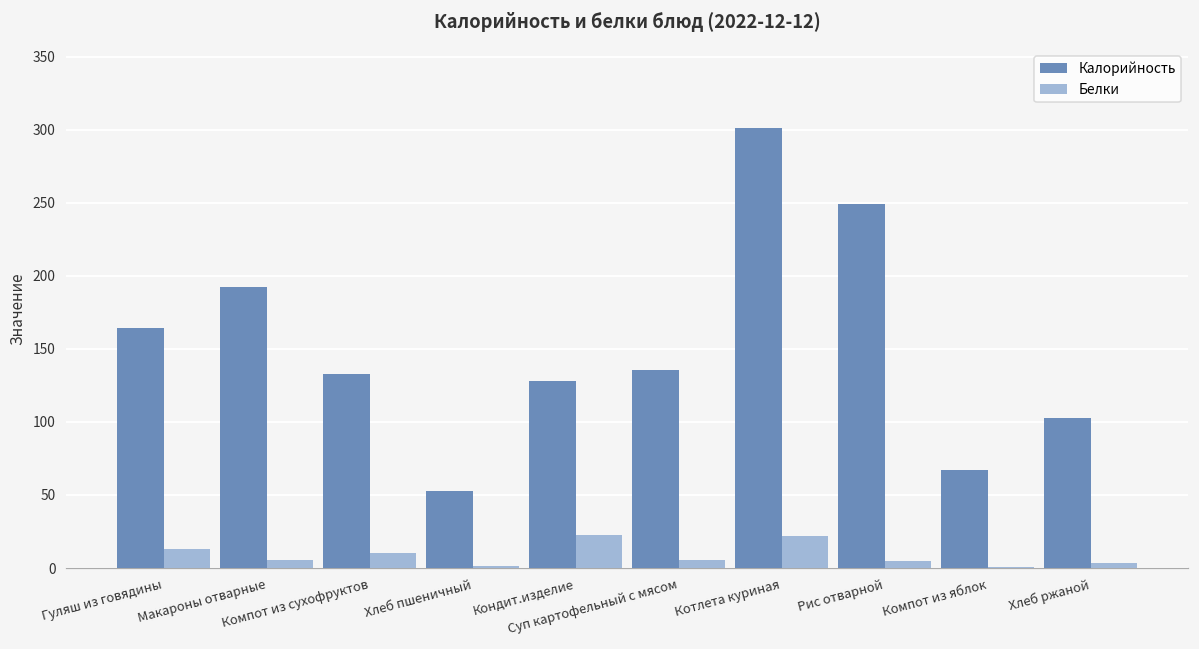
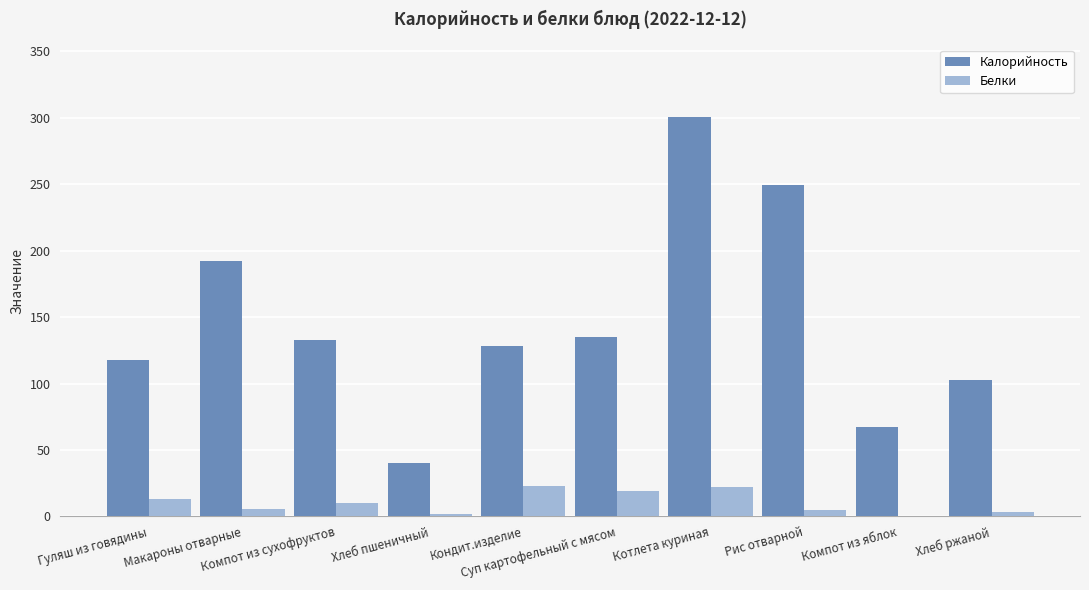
  {
    "Калорийность": {
-     "Гуляш из говядины": 164,
+     "Гуляш из говядины": 118,
      "Макароны отварные": 192,
      "Компот из сухофруктов": 133,
-     "Хлеб пшеничный": 53,
+     "Хлеб пшеничный": 40,
      "Кондит.изделие": 128,
      "Суп картофельный с мясом": 135,
      "Котлета куриная": 301,
      "Рис отварной": 249,
      "Компот из яблок": 67,
      "Хлеб ржаной": 103
    },
    "Белки": {
      "Гуляш из говядины": 13,
      "Макароны отварные": 5,
      "Компот из сухофруктов": 10,
      "Кондит.изделие": 23,
-     "Суп картофельный с мясом": 5,
+     "Суп картофельный с мясом": 19,
      "Котлета куриная": 22,
      "Рис отварной": 5,
      "Хлеб ржаной": 3
    }
  }
